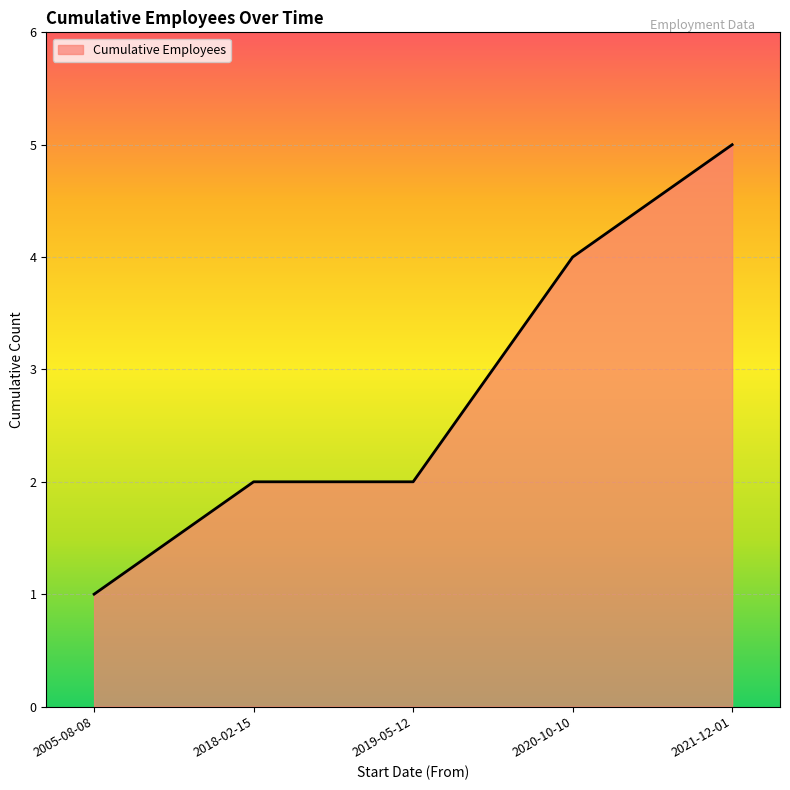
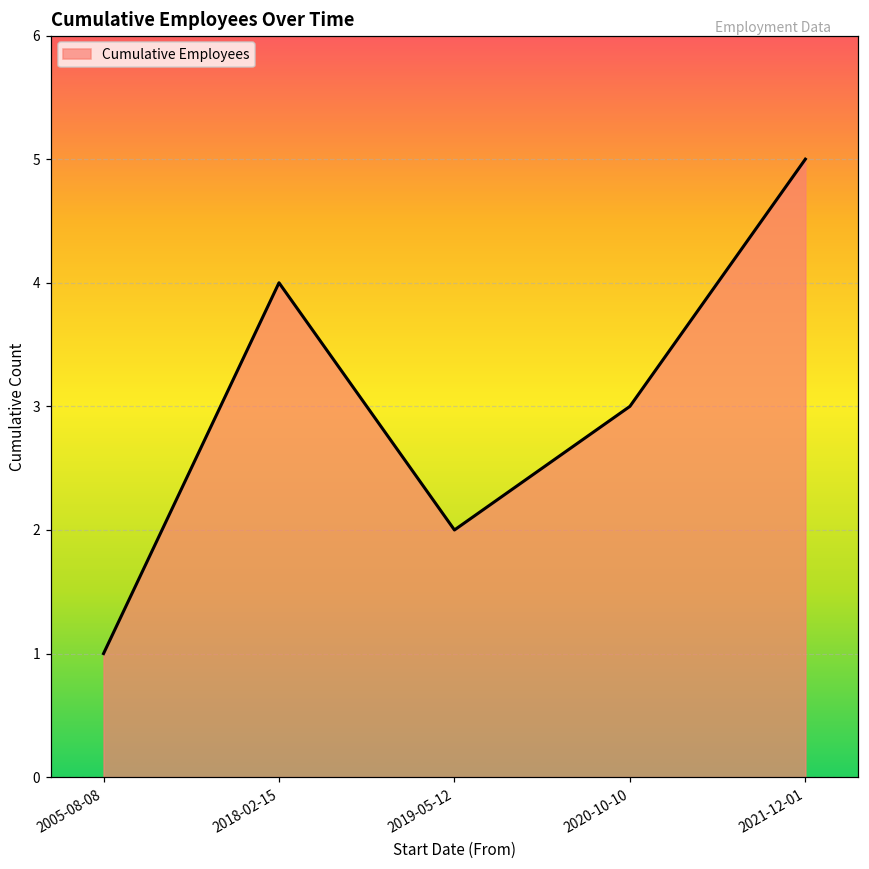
  {
    "2005-08-08": 1,
-   "2018-02-15": 2,
+   "2018-02-15": 4,
    "2019-05-12": 2,
-   "2020-10-10": 4,
+   "2020-10-10": 3,
    "2021-12-01": 5
  }
